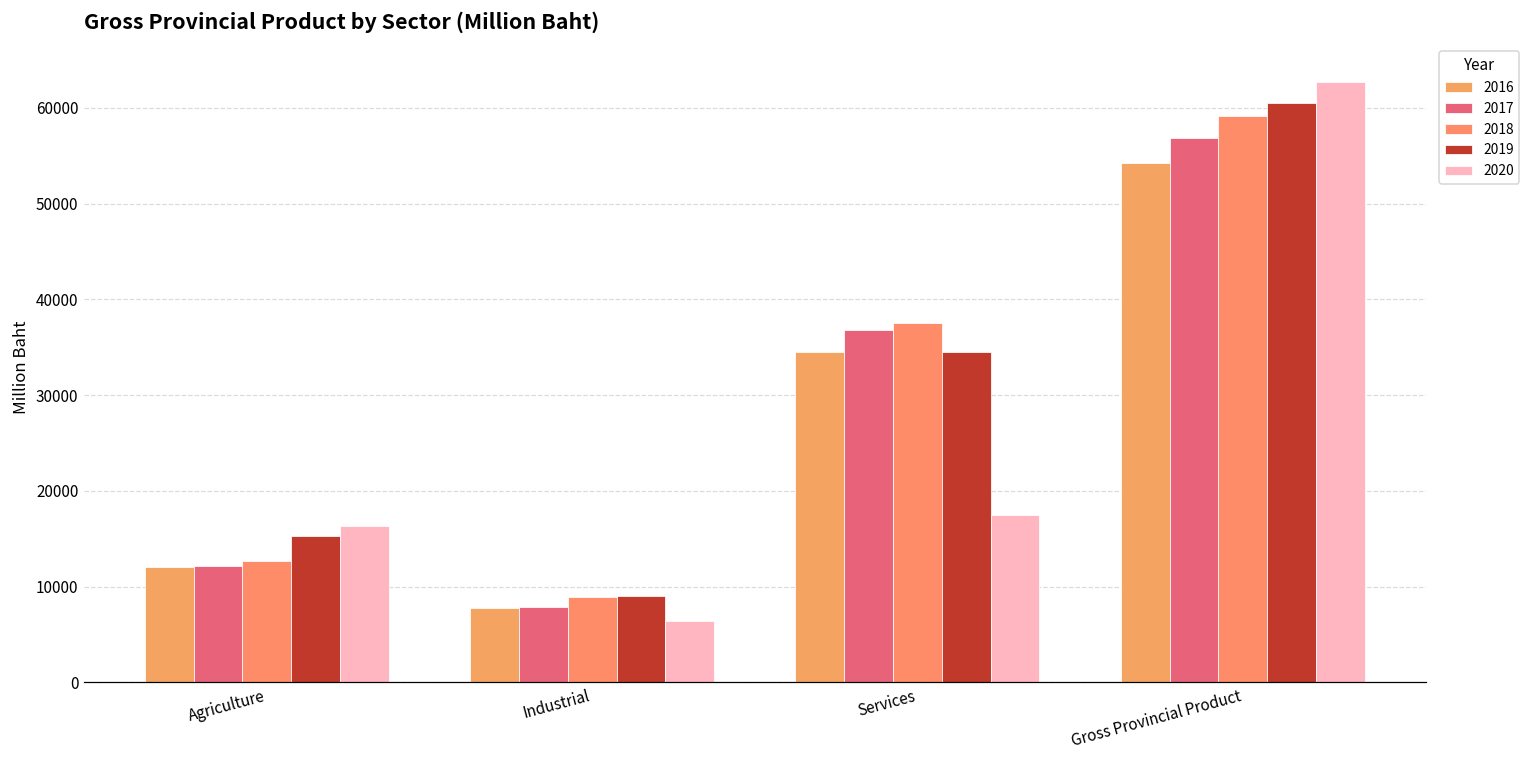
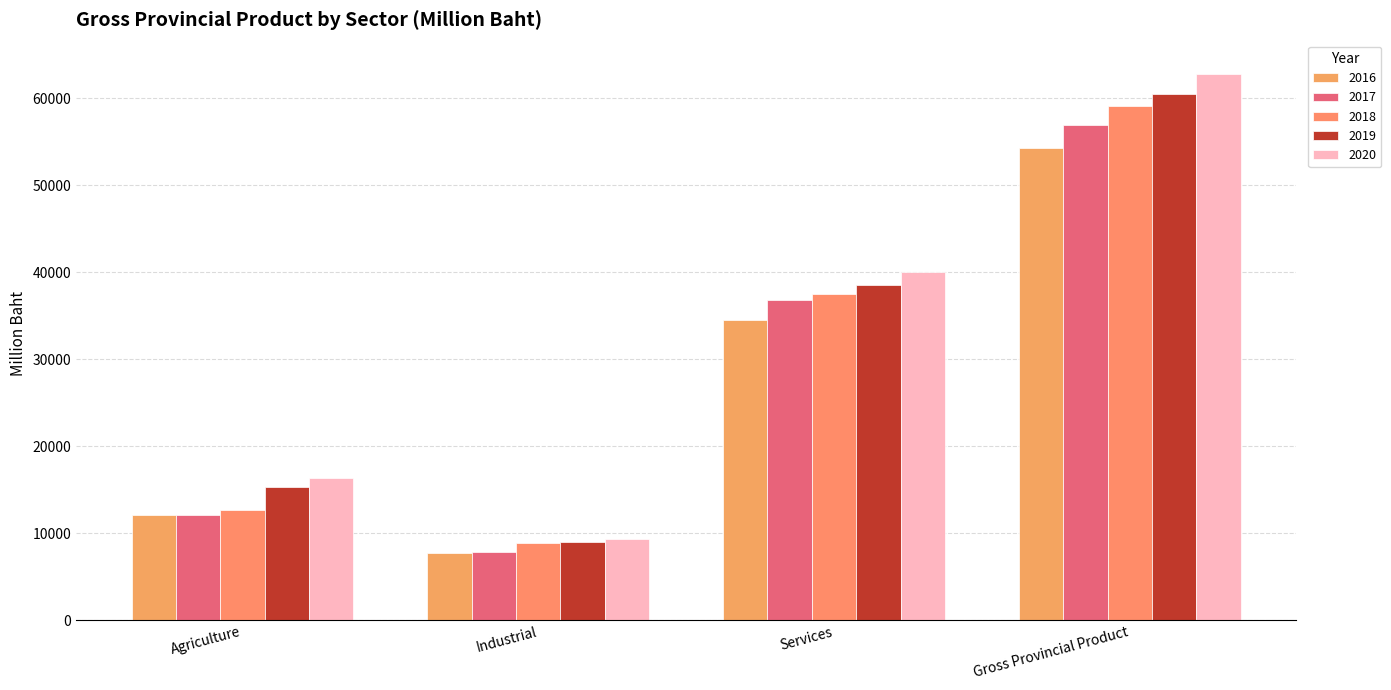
  {
    "2019": {
      "Agriculture": 15000,
      "Industrial": 9000,
-     "Services": 35000,
+     "Services": 38000,
      "Gross Provincial Product": 61000
    },
    "2020": {
      "Agriculture": 16000,
-     "Industrial": 6000,
-     "Services": 17000,
+     "Industrial": 9000,
+     "Services": 40000,
      "Gross Provincial Product": 63000
    }
  }
